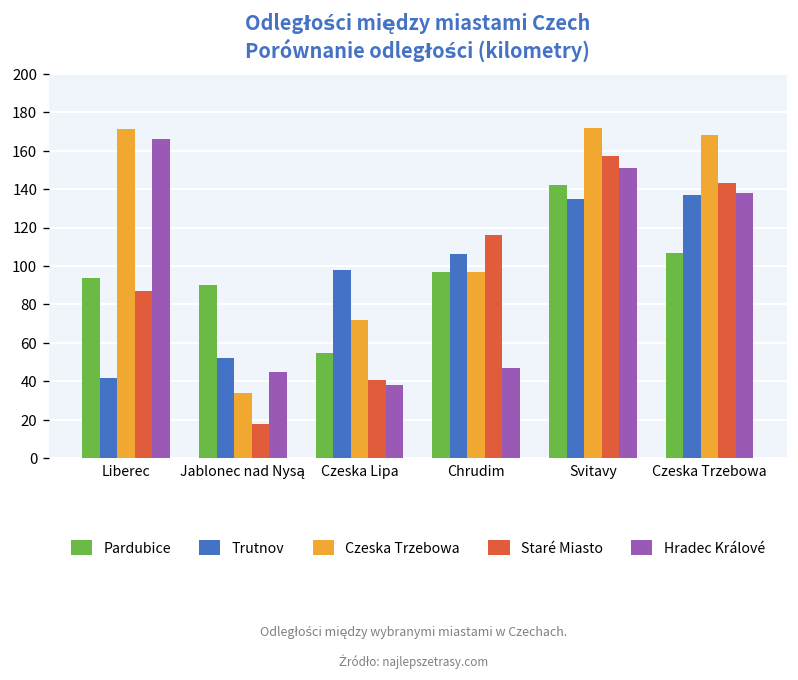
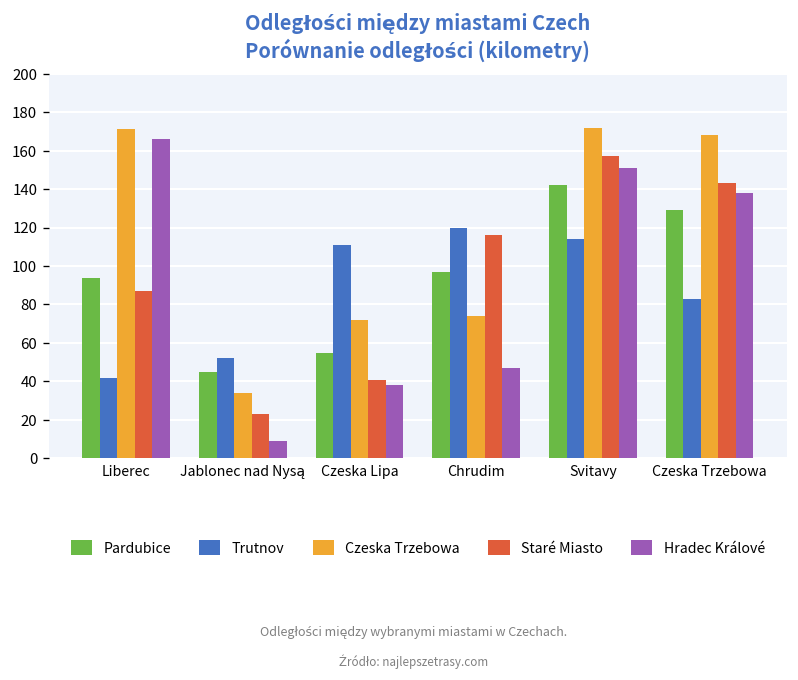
  {
    "Pardubice": {
      "Liberec": 94,
-     "Jablonec nad Nysą": 90,
+     "Jablonec nad Nysą": 45,
      "Czeska Lipa": 55,
      "Chrudim": 97,
      "Svitavy": 142,
-     "Czeska Trzebowa": 107
+     "Czeska Trzebowa": 129
    },
    "Trutnov": {
      "Liberec": 42,
      "Jablonec nad Nysą": 52,
-     "Czeska Lipa": 98,
-     "Chrudim": 106,
-     "Svitavy": 135,
-     "Czeska Trzebowa": 137
+     "Czeska Lipa": 111,
+     "Chrudim": 120,
+     "Svitavy": 114,
+     "Czeska Trzebowa": 83
    },
    "Czeska Trzebowa": {
      "Liberec": 171,
      "Jablonec nad Nysą": 34,
      "Czeska Lipa": 72,
-     "Chrudim": 97,
+     "Chrudim": 74,
      "Svitavy": 172,
      "Czeska Trzebowa": 168
    },
    "Staré Miasto": {
      "Liberec": 87,
-     "Jablonec nad Nysą": 18,
+     "Jablonec nad Nysą": 23,
      "Czeska Lipa": 41,
      "Chrudim": 116,
      "Svitavy": 157,
      "Czeska Trzebowa": 143
    },
    "Hradec Králové": {
      "Liberec": 166,
-     "Jablonec nad Nysą": 45,
+     "Jablonec nad Nysą": 9,
      "Czeska Lipa": 38,
      "Chrudim": 47,
      "Svitavy": 151,
      "Czeska Trzebowa": 138
    }
  }
